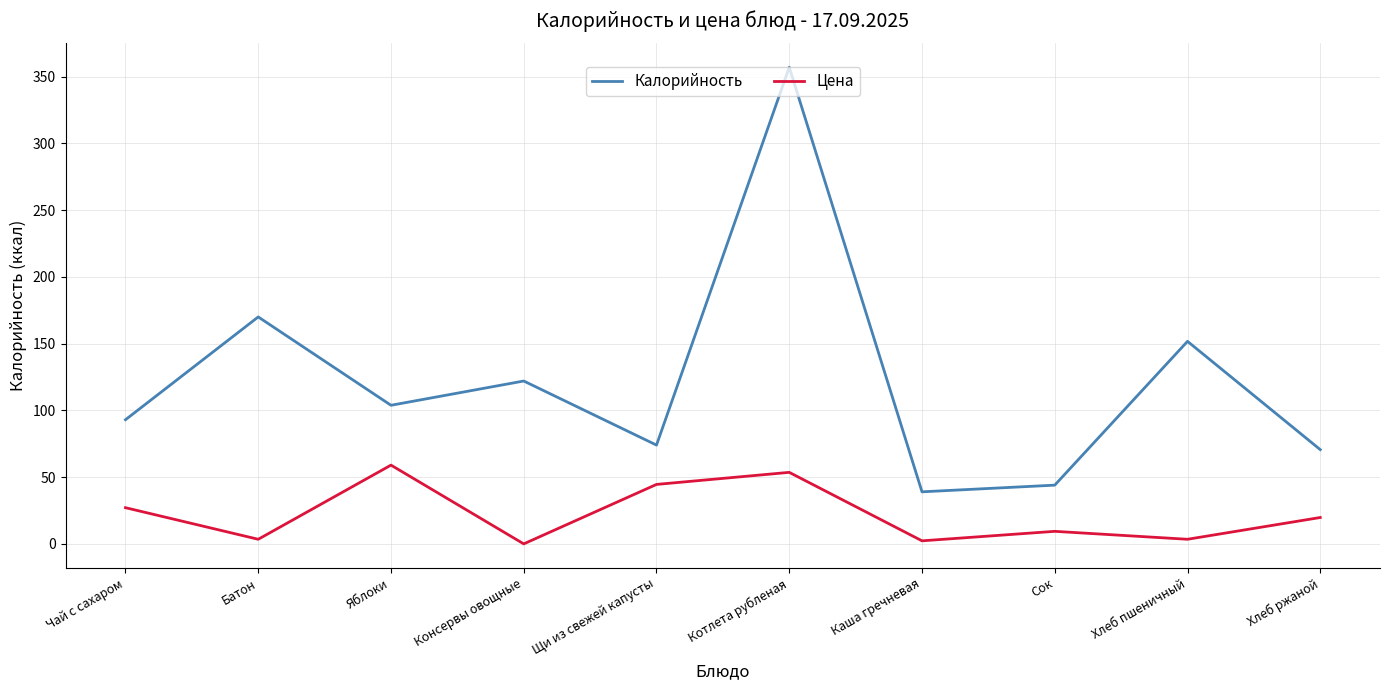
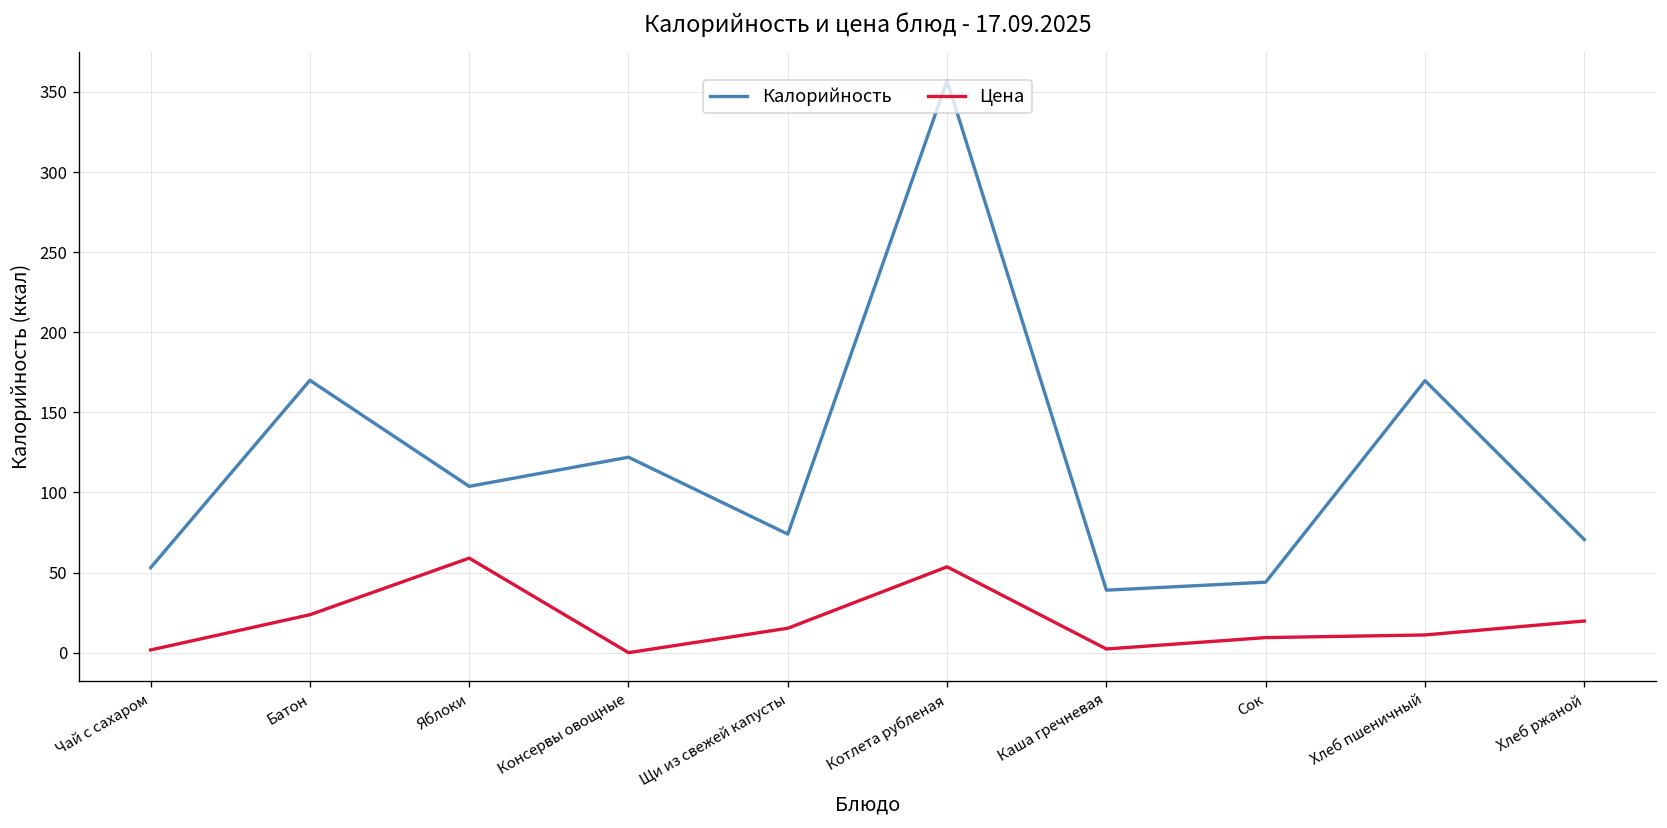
  {
    "Калорийность": {
-     "Чай с сахаром": 93,
+     "Чай с сахаром": 53,
      "Батон": 170,
      "Яблоки": 104,
      "Консервы овощные": 122,
      "Щи из свежей капусты": 74,
      "Каша гречневая": 39,
      "Сок": 44,
-     "Хлеб пшеничный": 152,
+     "Хлеб пшеничный": 170,
      "Хлеб ржаной": 71
    },
    "Цена": {
-     "Чай с сахаром": 27,
-     "Батон": 3,
+     "Чай с сахаром": 2,
+     "Батон": 24,
      "Яблоки": 59,
      "Консервы овощные": 0,
-     "Щи из свежей капусты": 45,
+     "Щи из свежей капусты": 15,
      "Котлета рубленая": 54,
      "Каша гречневая": 2,
      "Сок": 9,
-     "Хлеб пшеничный": 3,
+     "Хлеб пшеничный": 11,
      "Хлеб ржаной": 20
    }
  }
